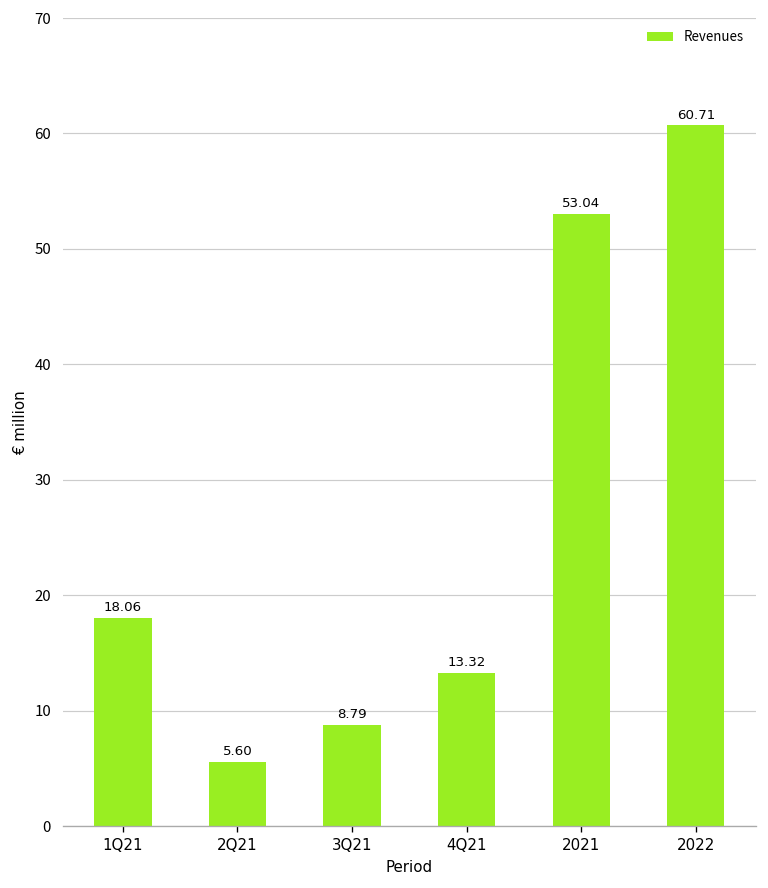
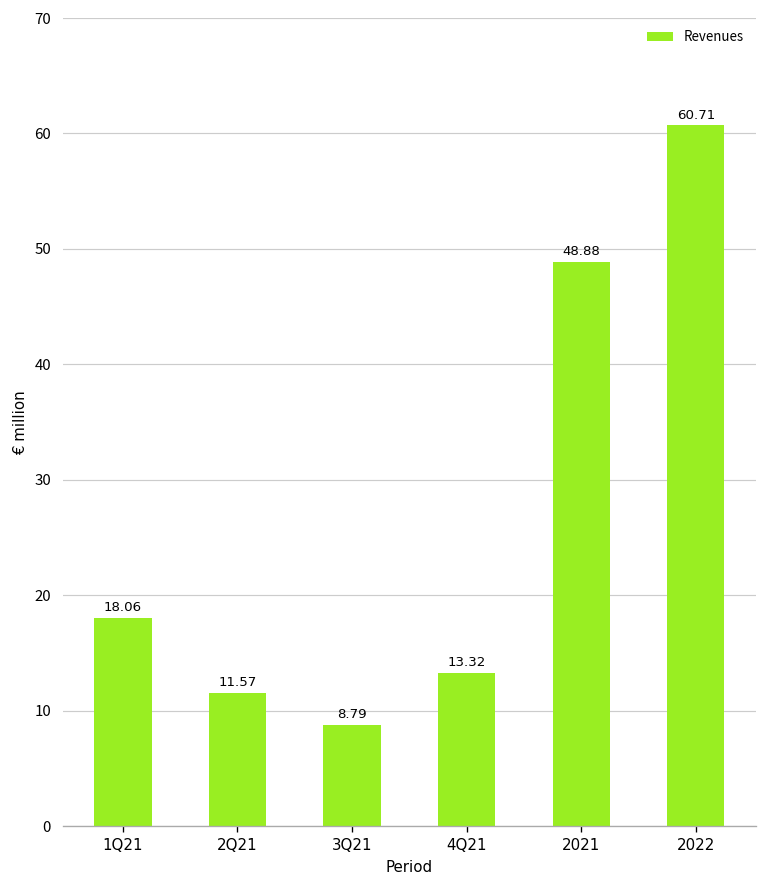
  {
    "1Q21": 18.06,
-   "2Q21": 5.60,
+   "2Q21": 11.57,
    "3Q21": 8.79,
    "4Q21": 13.32,
-   "2021": 53.04,
+   "2021": 48.88,
    "2022": 60.71
  }
